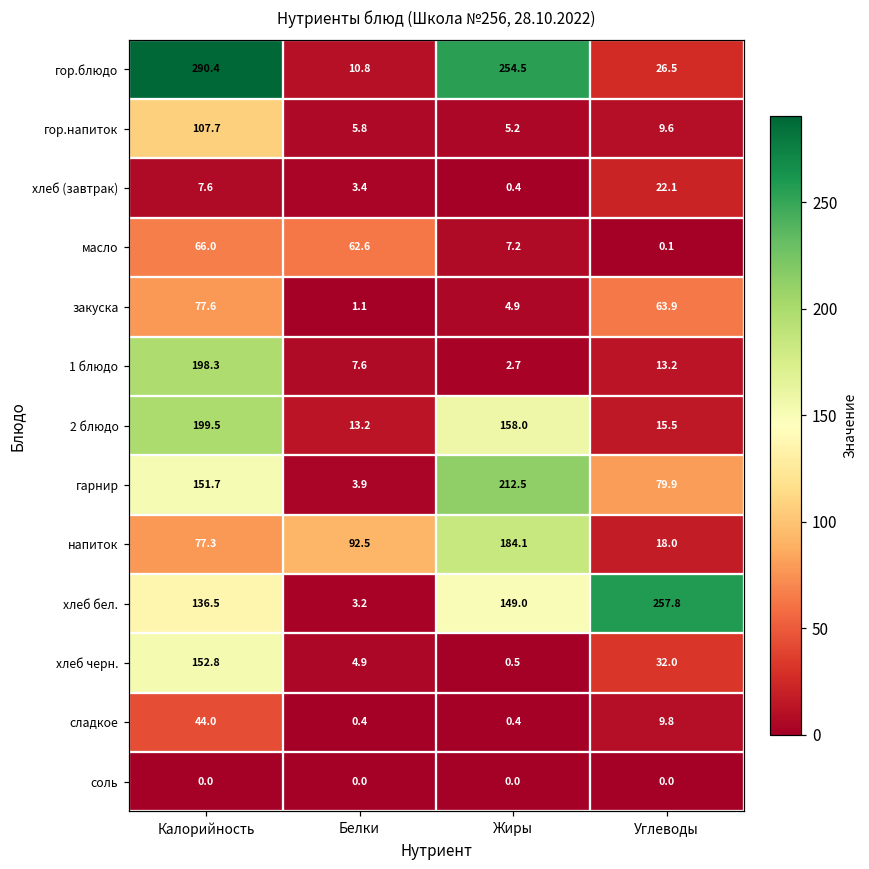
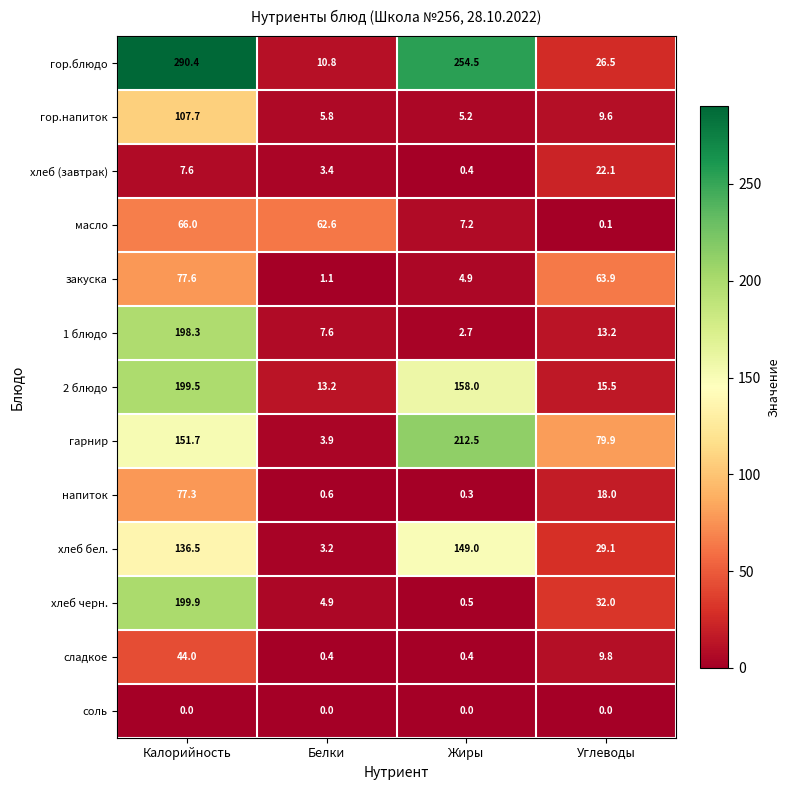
  {
    "гор.блюдо": {
      "Калорийность": 290.4,
      "Белки": 10.8,
      "Жиры": 254.5,
      "Углеводы": 26.5
    },
    "гор.напиток": {
      "Калорийность": 107.7,
      "Белки": 5.8,
      "Жиры": 5.2,
      "Углеводы": 9.6
    },
    "хлеб (завтрак)": {
      "Калорийность": 7.6,
      "Белки": 3.4,
      "Жиры": 0.4,
      "Углеводы": 22.1
    },
    "масло": {
      "Калорийность": 66.0,
      "Белки": 62.6,
      "Жиры": 7.2,
      "Углеводы": 0.1
    },
    "закуска": {
      "Калорийность": 77.6,
      "Белки": 1.1,
      "Жиры": 4.9,
      "Углеводы": 63.9
    },
    "1 блюдо": {
      "Калорийность": 198.3,
      "Белки": 7.6,
      "Жиры": 2.7,
      "Углеводы": 13.2
    },
    "2 блюдо": {
      "Калорийность": 199.5,
      "Белки": 13.2,
      "Жиры": 158.0,
      "Углеводы": 15.5
    },
    "гарнир": {
      "Калорийность": 151.7,
      "Белки": 3.9,
      "Жиры": 212.5,
      "Углеводы": 79.9
    },
    "напиток": {
      "Калорийность": 77.3,
-     "Белки": 92.5,
-     "Жиры": 184.1,
+     "Белки": 0.6,
+     "Жиры": 0.3,
      "Углеводы": 18.0
    },
    "хлеб бел.": {
      "Калорийность": 136.5,
      "Белки": 3.2,
      "Жиры": 149.0,
-     "Углеводы": 257.8
+     "Углеводы": 29.1
    },
    "хлеб черн.": {
-     "Калорийность": 152.8,
+     "Калорийность": 199.9,
      "Белки": 4.9,
      "Жиры": 0.5,
      "Углеводы": 32.0
    },
    "сладкое": {
      "Калорийность": 44.0,
      "Белки": 0.4,
      "Жиры": 0.4,
      "Углеводы": 9.8
    },
    "соль": {
      "Калорийность": 0.0,
      "Белки": 0.0,
      "Жиры": 0.0,
      "Углеводы": 0.0
    }
  }
